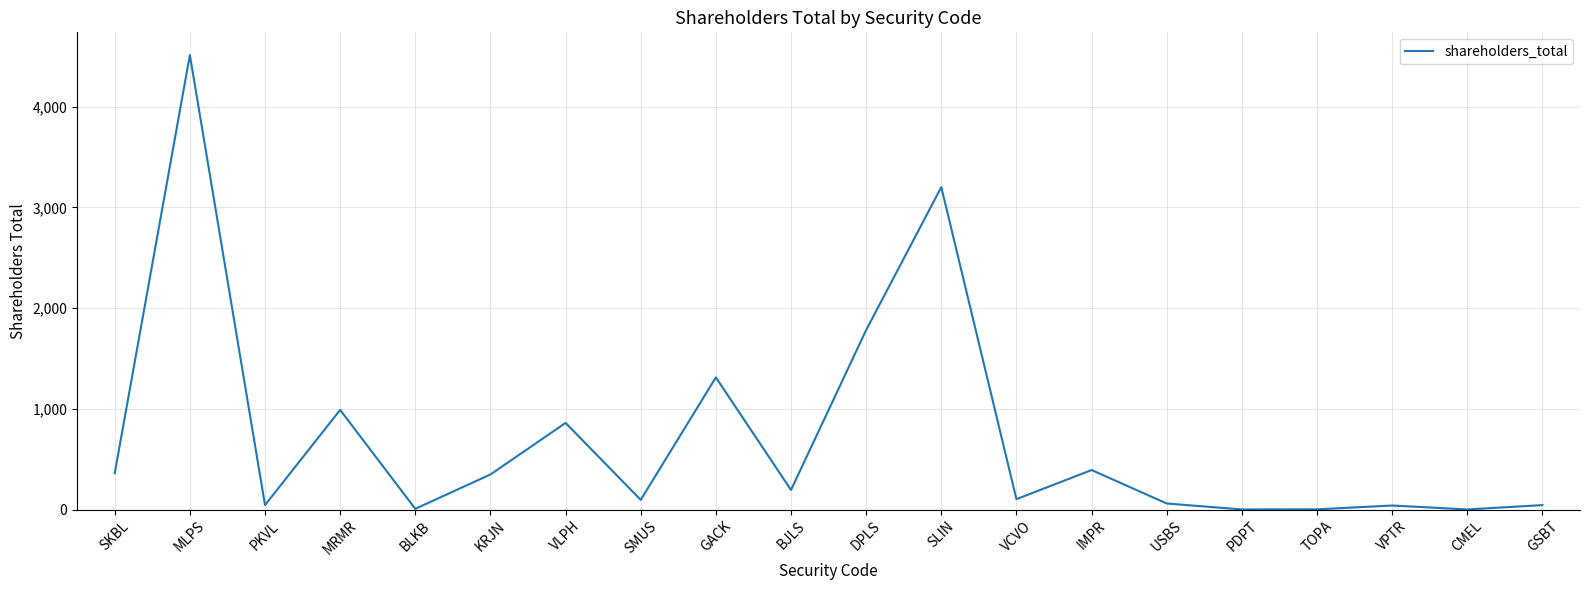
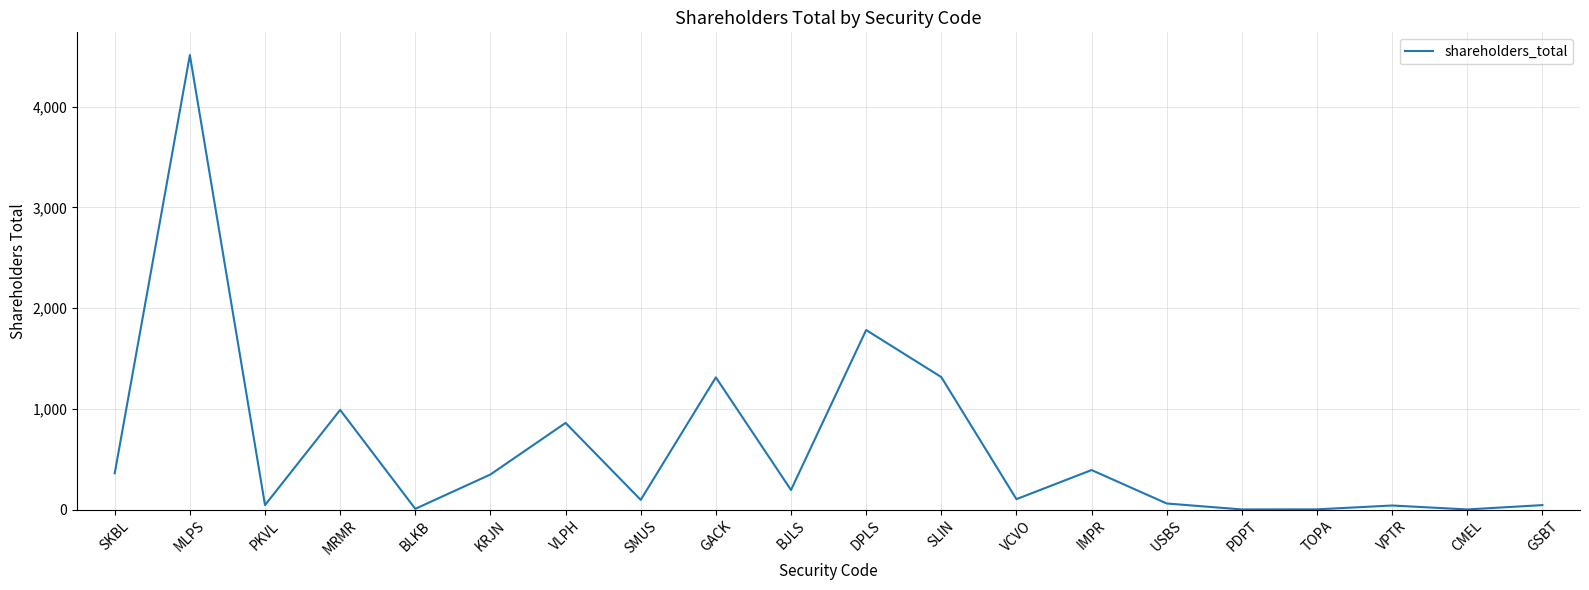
  {
    "SKBL": "360",
    "MLPS": "4,510",
    "PKVL": "40",
    "MRMR": "990",
    "BLKB": "10",
    "KRJN": "350",
    "VLPH": "860",
    "SMUS": "100",
    "GACK": "1,310",
    "BJLS": "190",
    "DPLS": "1,780",
-   "SLIN": "3,200",
+   "SLIN": "1,320",
    "VCVO": "100",
    "IMPR": "390",
    "USBS": "60",
    "PDPT": "0",
    "TOPA": "0",
    "VPTR": "40",
    "CMEL": "0",
    "GSBT": "40"
  }
